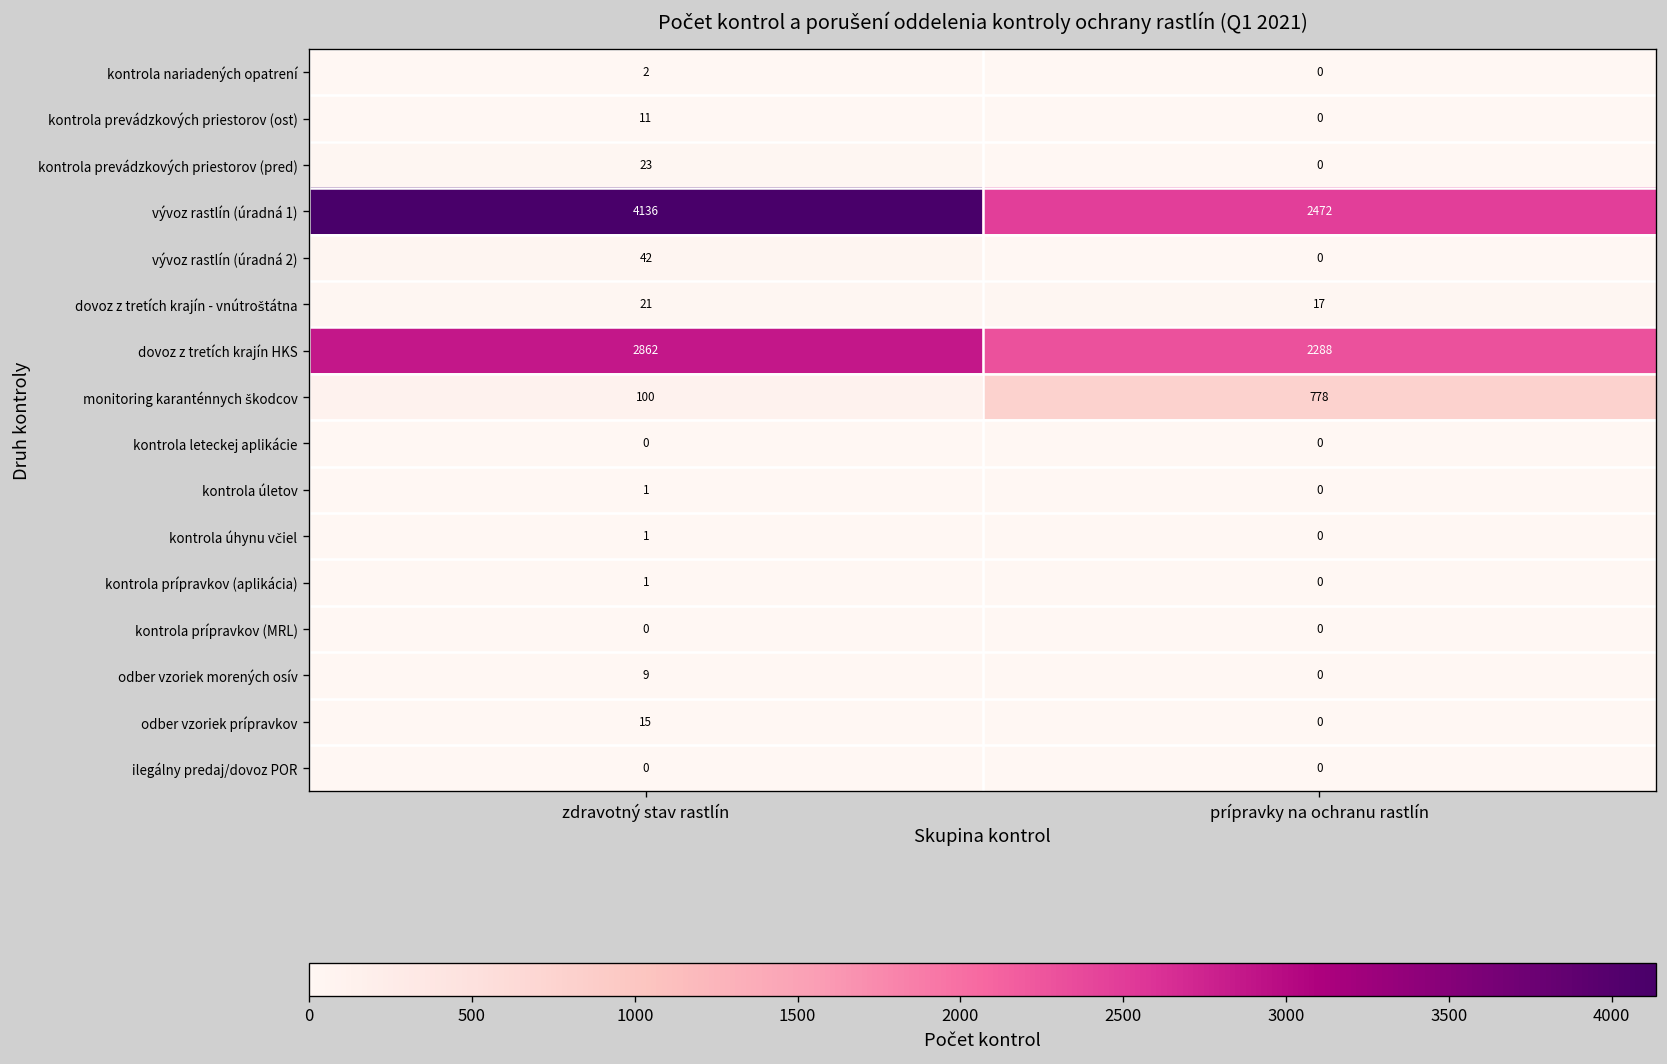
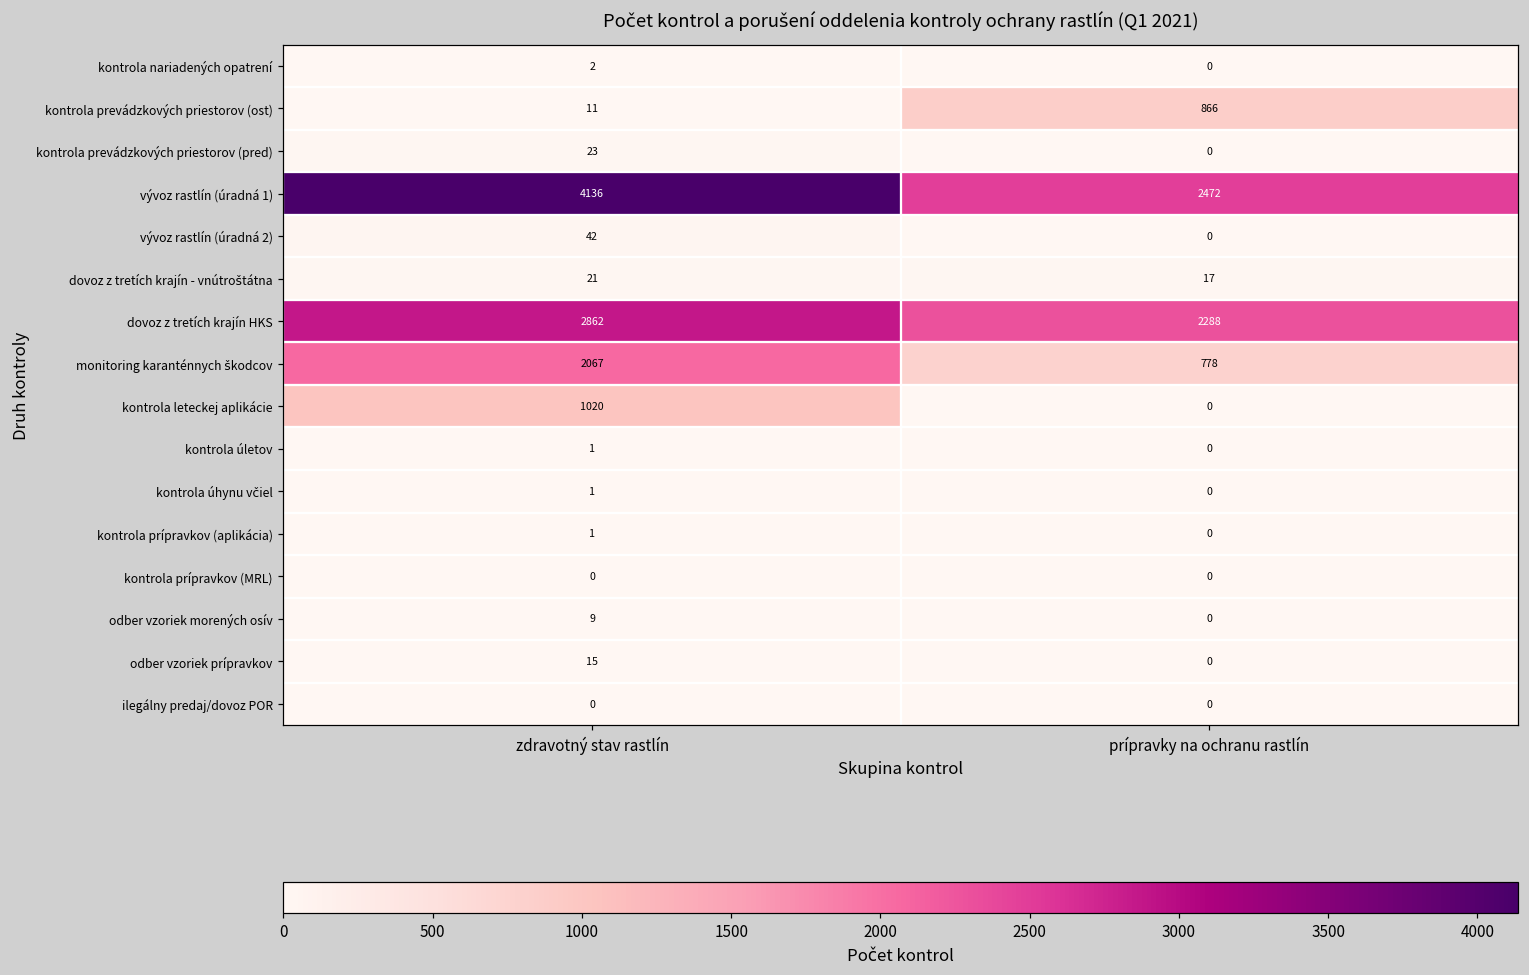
  {
    "kontrola nariadených opatrení": {
      "zdravotný stav rastlín": 2,
      "prípravky na ochranu rastlín": 0
    },
    "kontrola prevádzkových priestorov (ost)": {
      "zdravotný stav rastlín": 11,
-     "prípravky na ochranu rastlín": 0
+     "prípravky na ochranu rastlín": 866
    },
    "kontrola prevádzkových priestorov (pred)": {
      "zdravotný stav rastlín": 23,
      "prípravky na ochranu rastlín": 0
    },
    "vývoz rastlín (úradná 1)": {
      "zdravotný stav rastlín": 4136,
      "prípravky na ochranu rastlín": 2472
    },
    "vývoz rastlín (úradná 2)": {
      "zdravotný stav rastlín": 42,
      "prípravky na ochranu rastlín": 0
    },
    "dovoz z tretích krajín - vnútroštátna": {
      "zdravotný stav rastlín": 21,
      "prípravky na ochranu rastlín": 17
    },
    "dovoz z tretích krajín HKS": {
      "zdravotný stav rastlín": 2862,
      "prípravky na ochranu rastlín": 2288
    },
    "monitoring karanténnych škodcov": {
-     "zdravotný stav rastlín": 100,
+     "zdravotný stav rastlín": 2067,
      "prípravky na ochranu rastlín": 778
    },
    "kontrola leteckej aplikácie": {
-     "zdravotný stav rastlín": 0,
+     "zdravotný stav rastlín": 1020,
      "prípravky na ochranu rastlín": 0
    },
    "kontrola úletov": {
      "zdravotný stav rastlín": 1,
      "prípravky na ochranu rastlín": 0
    },
    "kontrola úhynu včiel": {
      "zdravotný stav rastlín": 1,
      "prípravky na ochranu rastlín": 0
    },
    "kontrola prípravkov (aplikácia)": {
      "zdravotný stav rastlín": 1,
      "prípravky na ochranu rastlín": 0
    },
    "kontrola prípravkov (MRL)": {
      "zdravotný stav rastlín": 0,
      "prípravky na ochranu rastlín": 0
    },
    "odber vzoriek morených osív": {
      "zdravotný stav rastlín": 9,
      "prípravky na ochranu rastlín": 0
    },
    "odber vzoriek prípravkov": {
      "zdravotný stav rastlín": 15,
      "prípravky na ochranu rastlín": 0
    },
    "ilegálny predaj/dovoz POR": {
      "zdravotný stav rastlín": 0,
      "prípravky na ochranu rastlín": 0
    }
  }
